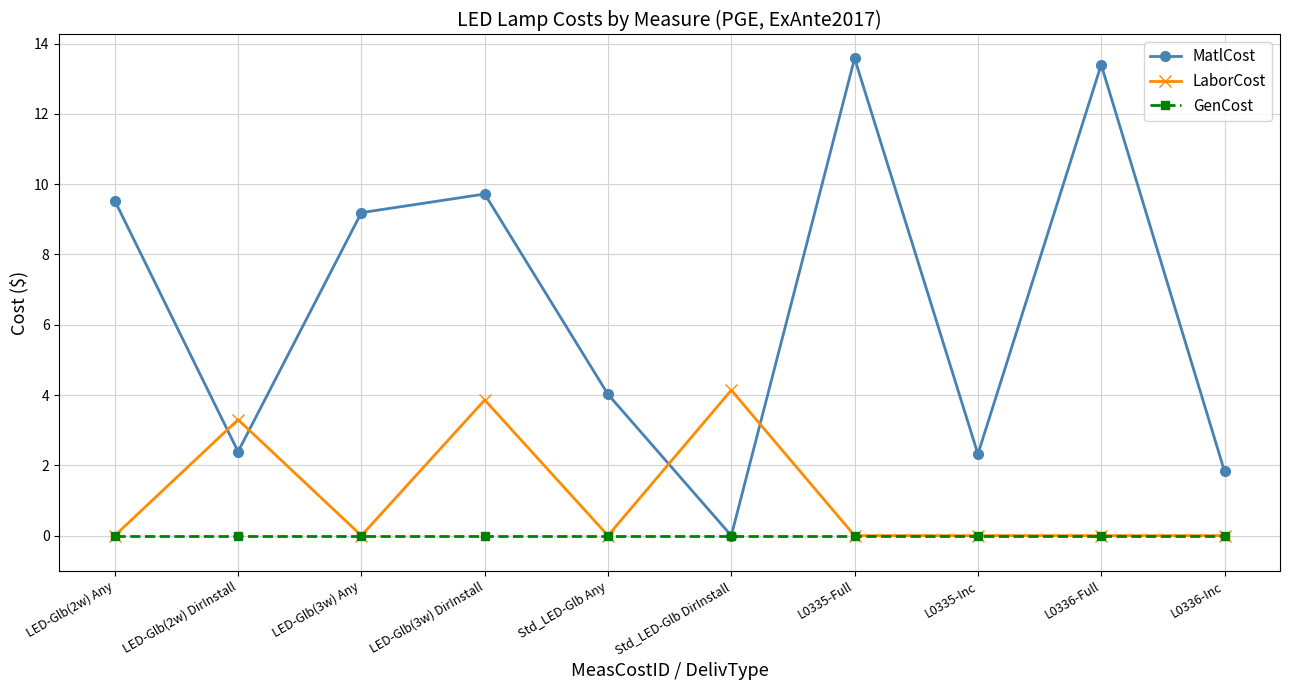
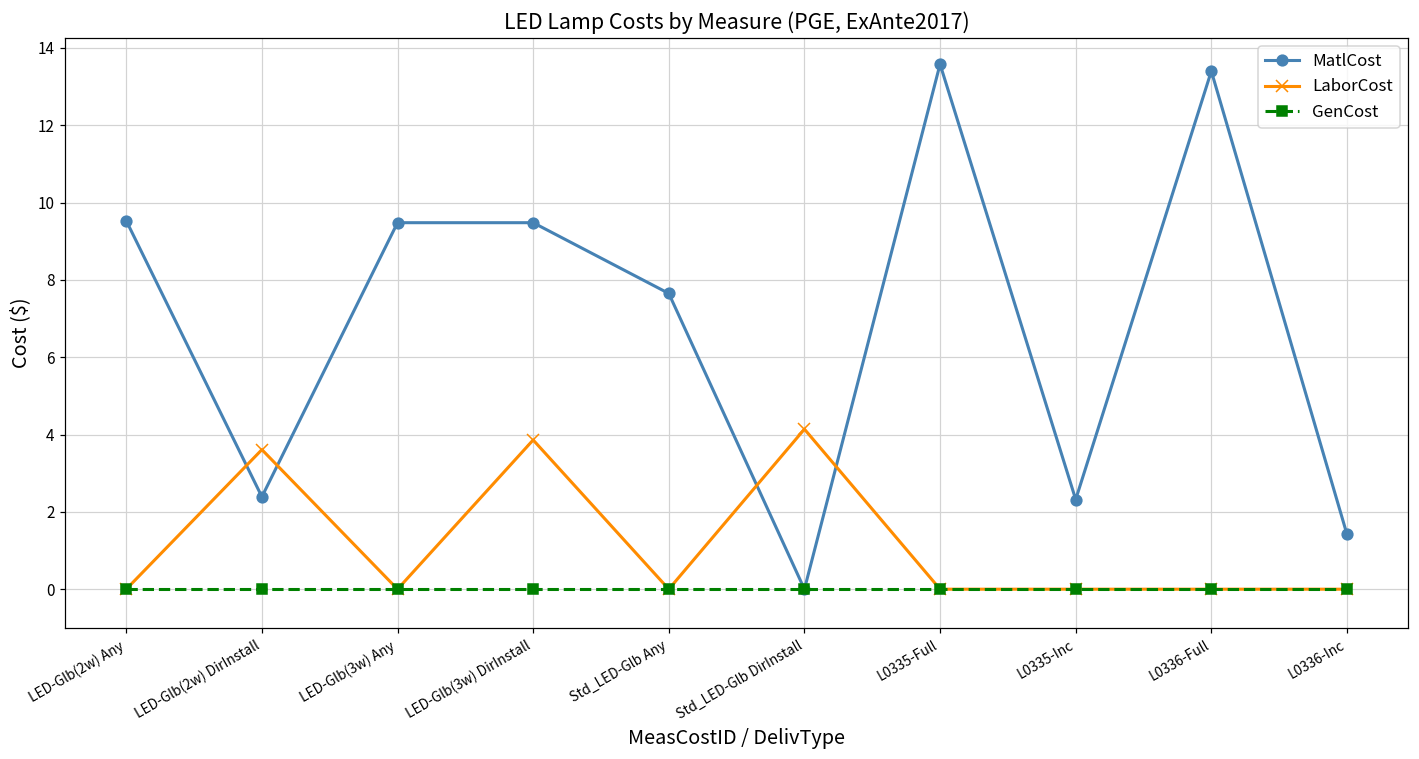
  {
    "MatlCost": {
      "LED-Glb(2w) Any": 9.5,
      "LED-Glb(2w) DirInstall": 2.4,
-     "LED-Glb(3w) Any": 9.2,
-     "LED-Glb(3w) DirInstall": 9.7,
-     "Std_LED-Glb Any": 4.0,
+     "LED-Glb(3w) Any": 9.5,
+     "LED-Glb(3w) DirInstall": 9.5,
+     "Std_LED-Glb Any": 7.7,
      "L0335-Full": 13.6,
      "L0335-Inc": 2.3,
      "L0336-Full": 13.4,
-     "L0336-Inc": 1.8
+     "L0336-Inc": 1.4
    },
    "LaborCost": {
-     "LED-Glb(2w) DirInstall": 3.3,
+     "LED-Glb(2w) DirInstall": 3.6,
      "LED-Glb(3w) DirInstall": 3.9,
      "Std_LED-Glb DirInstall": 4.1
    },
    "GenCost": {
      "LED-Glb(2w) DirInstall": 0.0,
      "LED-Glb(3w) DirInstall": 0.0
    }
  }
